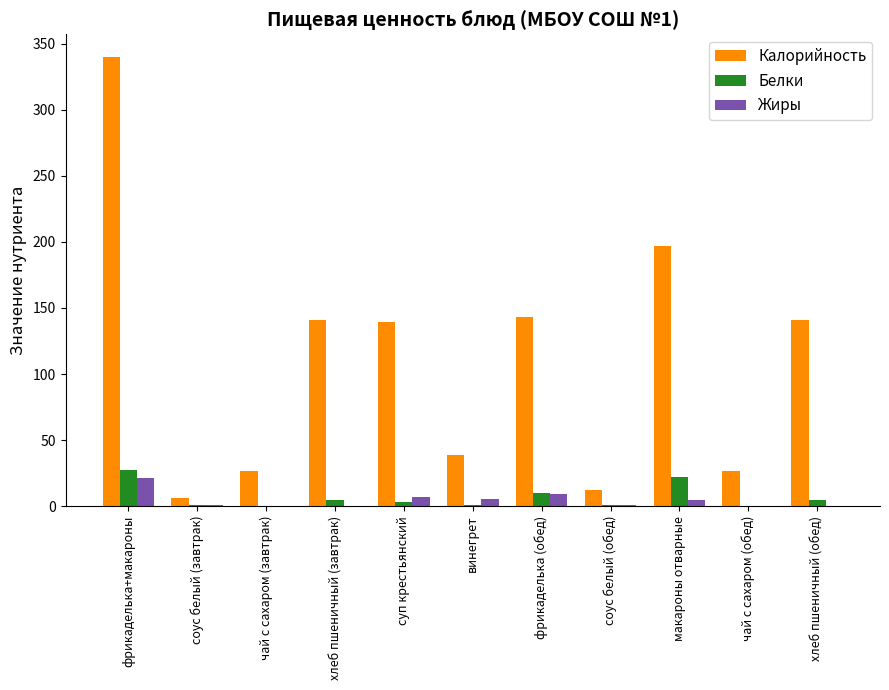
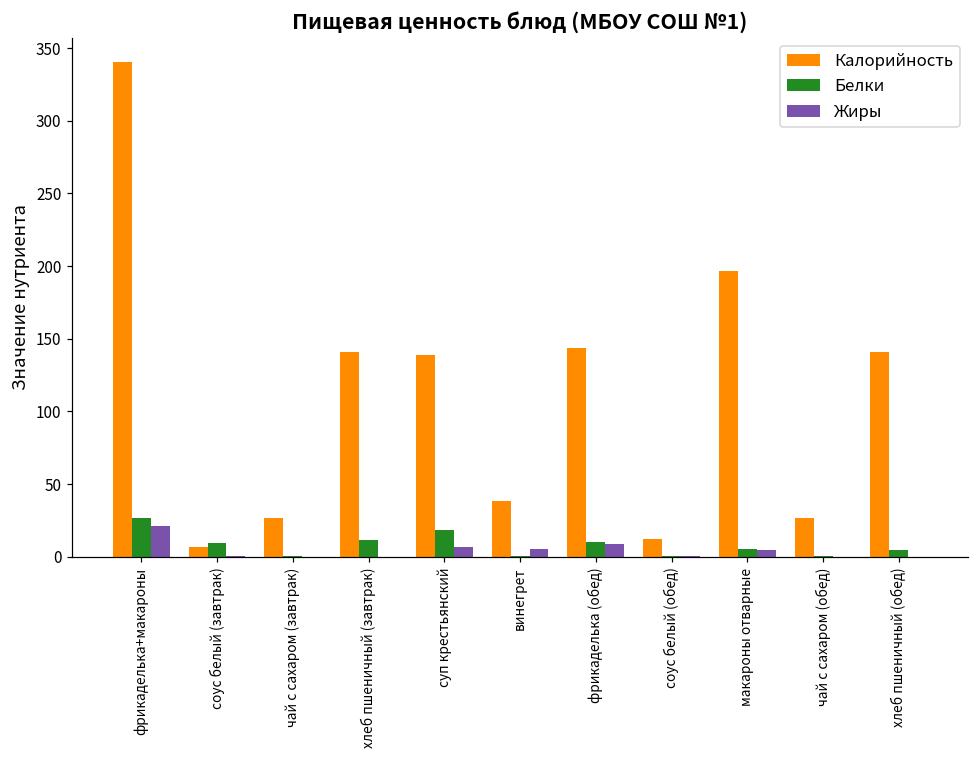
  {
    "Калорийность": {
      "фрикаделька+макароны": 340,
      "соус белый (завтрак)": 6,
      "чай с сахаром (завтрак)": 27,
      "хлеб пшеничный (завтрак)": 141,
      "суп крестьянский": 139,
      "винегрет": 39,
      "фрикаделька (обед)": 143,
      "соус белый (обед)": 13,
      "макароны отварные": 197,
      "чай с сахаром (обед)": 27,
      "хлеб пшеничный (обед)": 141
    },
    "Белки": {
      "фрикаделька+макароны": 27,
-     "соус белый (завтрак)": 1,
-     "хлеб пшеничный (завтрак)": 5,
-     "суп крестьянский": 4,
+     "соус белый (завтрак)": 9,
+     "хлеб пшеничный (завтрак)": 11,
+     "суп крестьянский": 19,
      "фрикаделька (обед)": 10,
-     "макароны отварные": 22,
+     "макароны отварные": 5,
      "хлеб пшеничный (обед)": 5
    },
    "Жиры": {
      "фрикаделька+макароны": 21,
      "чай с сахаром (завтрак)": 0,
      "хлеб пшеничный (завтрак)": 0,
      "суп крестьянский": 7,
      "винегрет": 5,
      "фрикаделька (обед)": 9,
      "макароны отварные": 5,
      "чай с сахаром (обед)": 0,
      "хлеб пшеничный (обед)": 0
    }
  }
